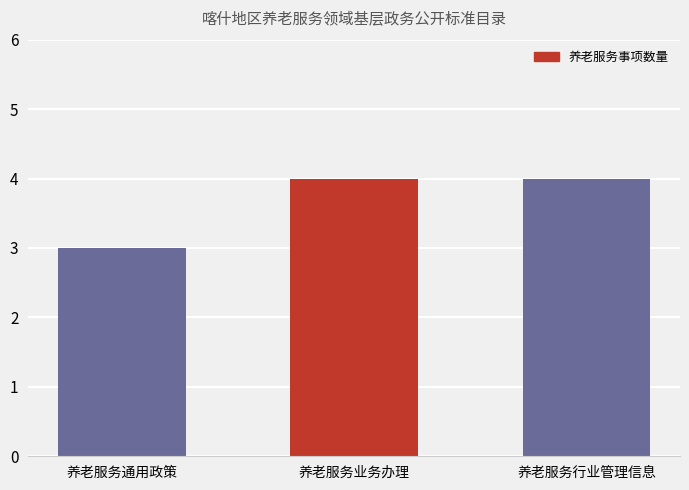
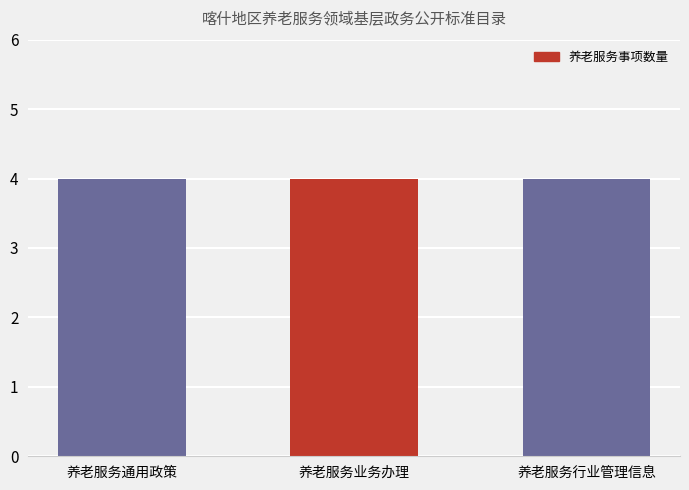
  {
-   "养老服务通用政策": 3,
+   "养老服务通用政策": 4,
    "养老服务业务办理": 4,
    "养老服务行业管理信息": 4
  }
